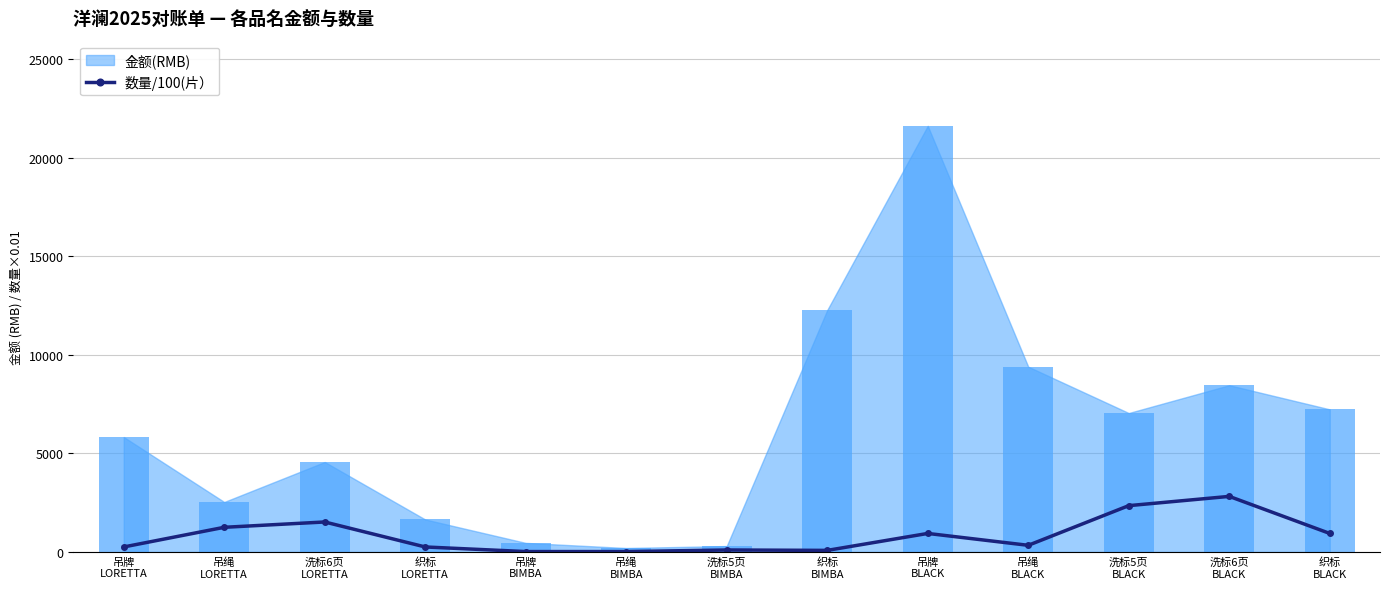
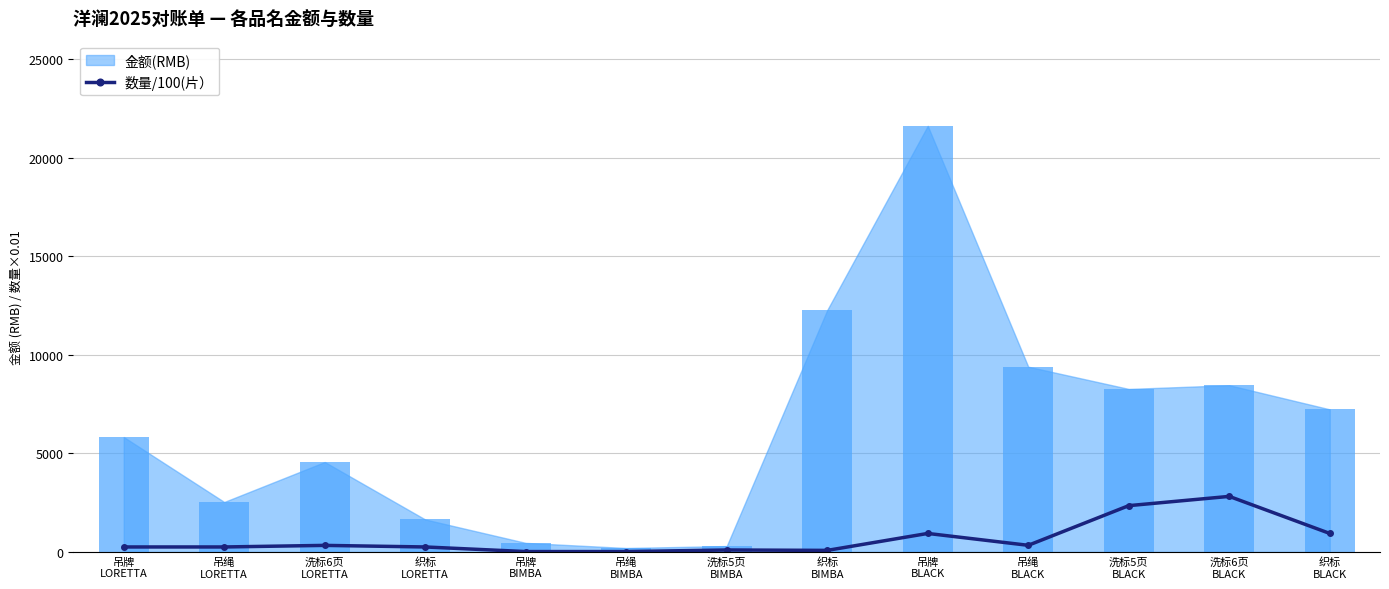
  {
    "数量/100(片）": {
      "吊牌 LORETTA": 300,
-     "吊绳 LORETTA": 1300,
-     "洗标6页 LORETTA": 1500,
+     "吊绳 LORETTA": 300,
+     "洗标6页 LORETTA": 300,
      "织标 LORETTA": 300,
      "吊牌 BIMBA": 0,
      "吊绳 BIMBA": 0,
      "洗标5页 BIMBA": 100,
      "织标 BIMBA": 100,
      "吊牌 BLACK": 900,
      "吊绳 BLACK": 300,
      "洗标5页 BLACK": 2400,
      "洗标6页 BLACK": 2800,
      "织标 BLACK": 900
    },
    "金额(RMB)": {
      "吊牌 LORETTA": 5800,
      "吊绳 LORETTA": 2500,
      "洗标6页 LORETTA": 4600,
      "织标 LORETTA": 1600,
      "吊牌 BIMBA": 500,
      "吊绳 BIMBA": 200,
      "洗标5页 BIMBA": 300,
      "织标 BIMBA": 12300,
      "吊牌 BLACK": 21600,
      "吊绳 BLACK": 9400,
-     "洗标5页 BLACK": 7100,
+     "洗标5页 BLACK": 8300,
      "洗标6页 BLACK": 8500,
      "织标 BLACK": 7200
    }
  }
